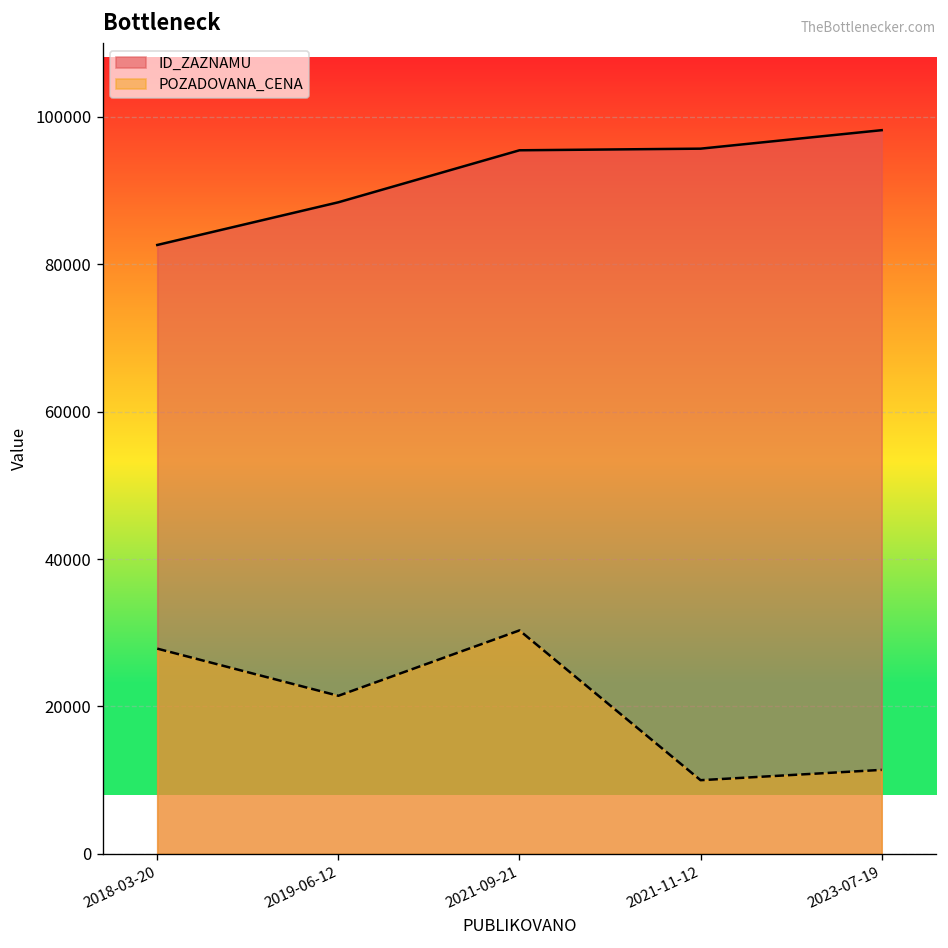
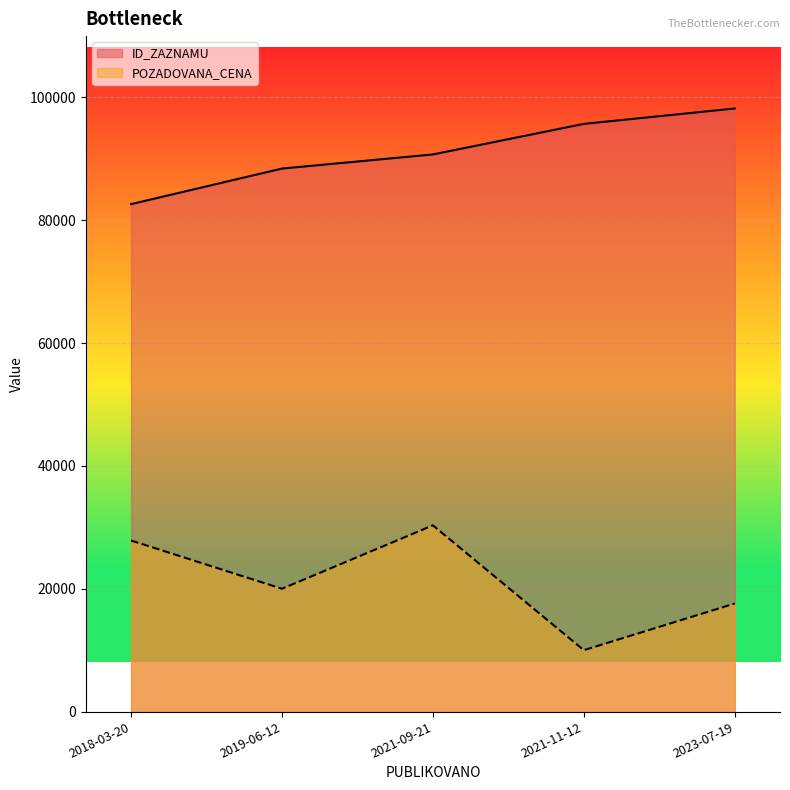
  {
    "ID_ZAZNAMU": {
      "2018-03-20": 83000,
      "2019-06-12": 88000,
-     "2021-09-21": 95000,
+     "2021-09-21": 91000,
      "2021-11-12": 96000,
      "2023-07-19": 98000
    },
    "POZADOVANA_CENA": {
      "2018-03-20": 28000,
-     "2019-06-12": 21000,
+     "2019-06-12": 20000,
      "2021-09-21": 30000,
      "2021-11-12": 10000,
-     "2023-07-19": 11000
+     "2023-07-19": 18000
    }
  }
